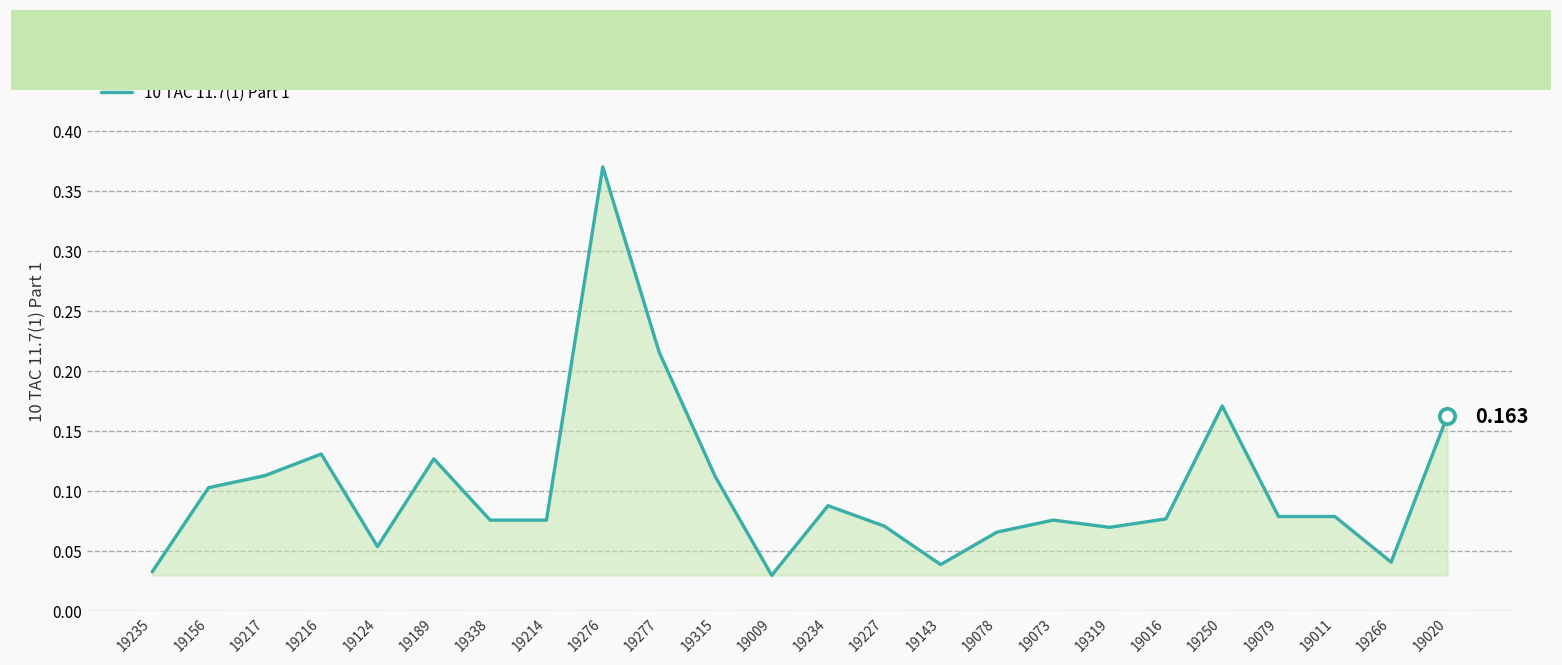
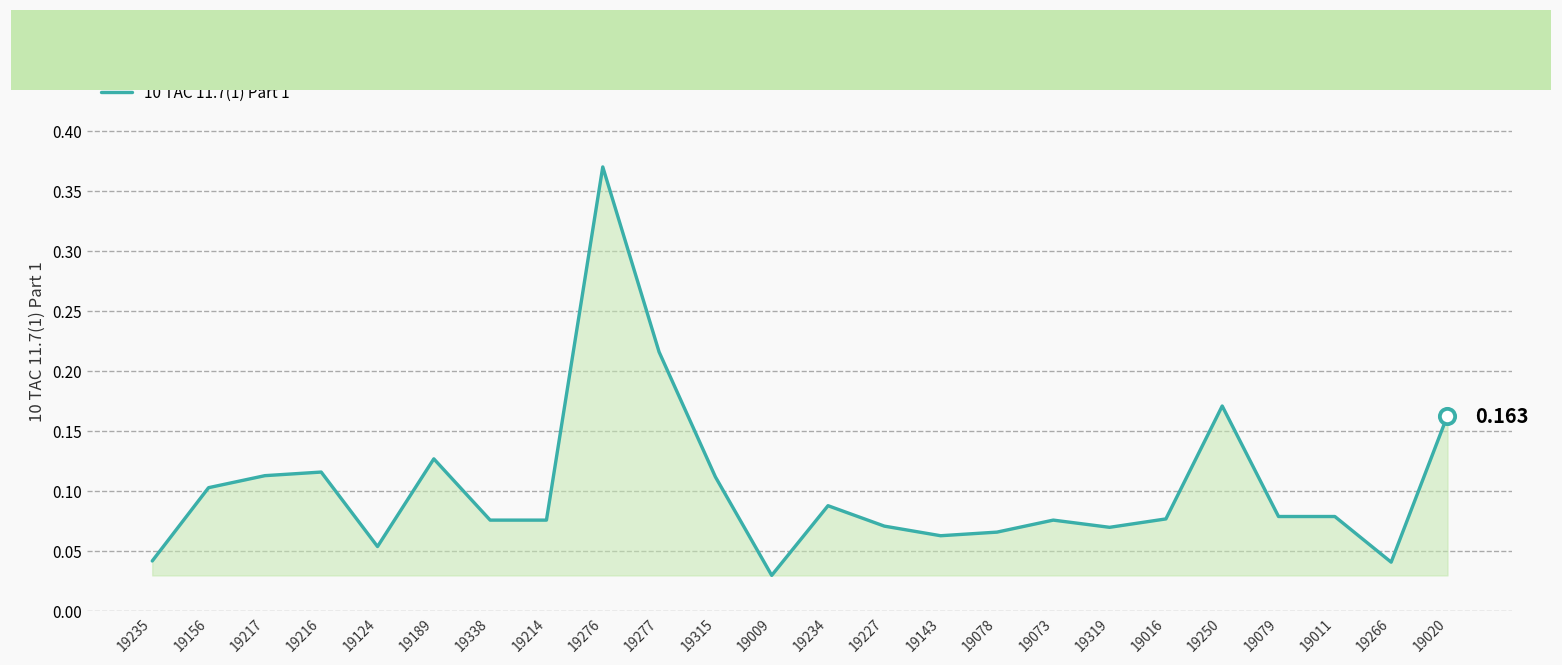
  {
    "10 TAC 11.7(1) Part 1": {
-     "19235": 0.033,
+     "19235": 0.042,
      "19156": 0.103,
      "19217": 0.113,
-     "19216": 0.131,
+     "19216": 0.116,
      "19124": 0.054,
      "19189": 0.127,
      "19338": 0.076,
      "19214": 0.076,
      "19276": 0.370,
      "19277": 0.216,
      "19315": 0.112,
      "19009": 0.030,
      "19234": 0.088,
      "19227": 0.071,
-     "19143": 0.039,
+     "19143": 0.063,
      "19078": 0.066,
      "19073": 0.076,
      "19319": 0.070,
      "19016": 0.077,
      "19250": 0.171,
      "19079": 0.079,
      "19011": 0.079,
      "19266": 0.041
    }
  }
